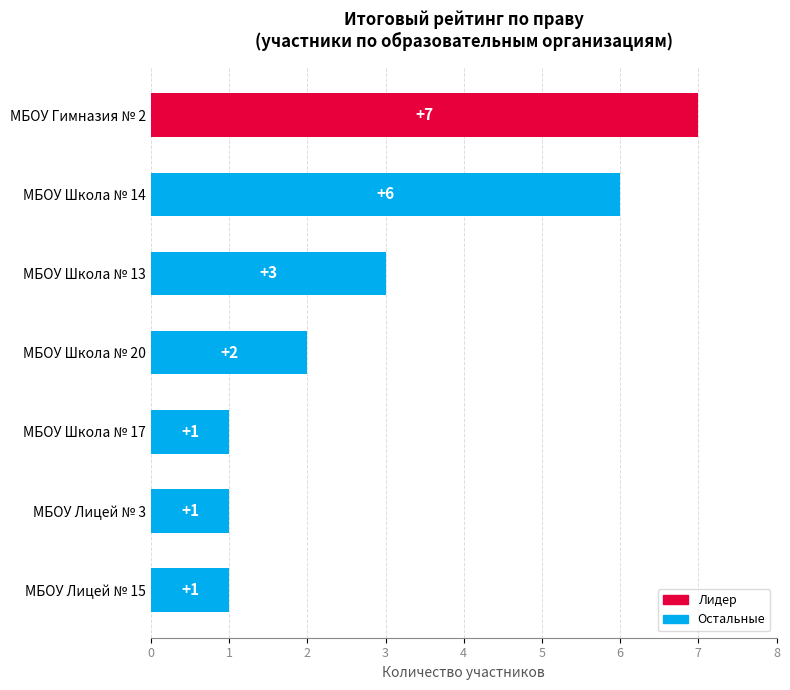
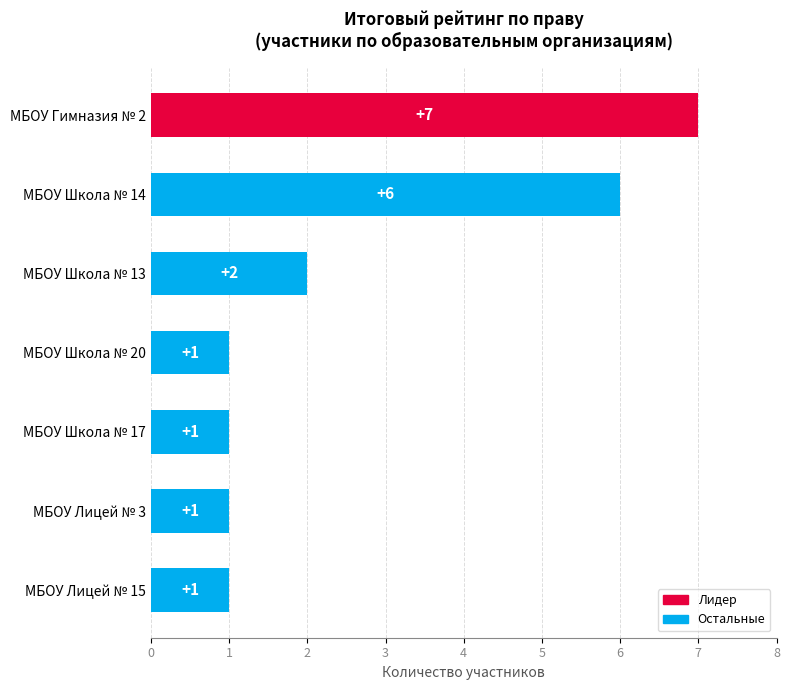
  {
    "МБОУ Гимназия № 2": "+7",
    "МБОУ Школа № 14": "+6",
-   "МБОУ Школа № 13": "+3",
-   "МБОУ Школа № 20": "+2",
+   "МБОУ Школа № 13": "+2",
+   "МБОУ Школа № 20": "+1",
    "МБОУ Школа № 17": "+1",
    "МБОУ Лицей № 3": "+1",
    "МБОУ Лицей № 15": "+1"
  }
